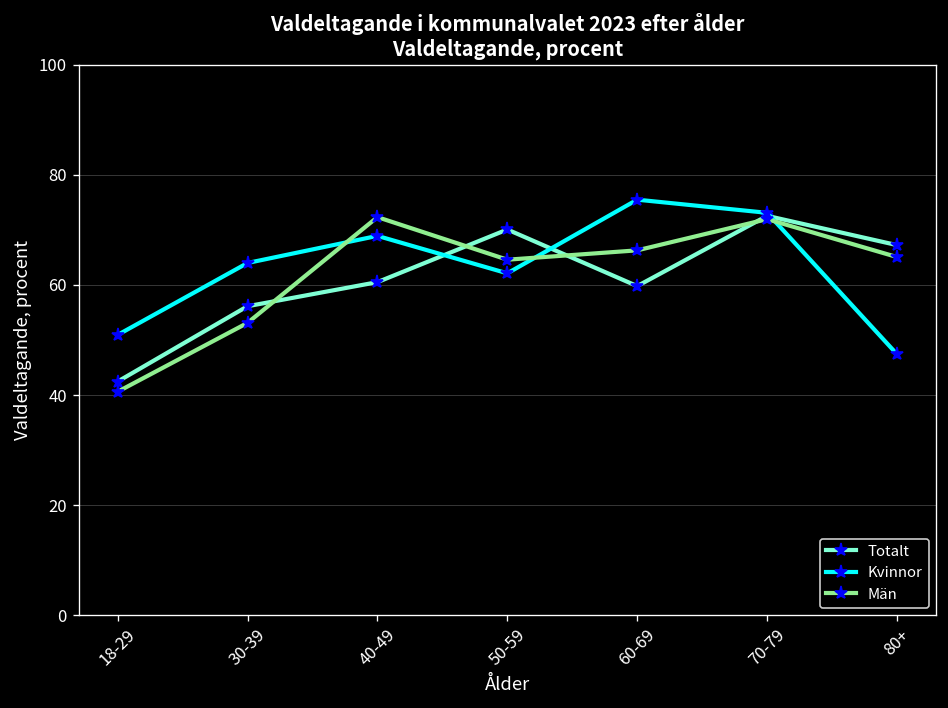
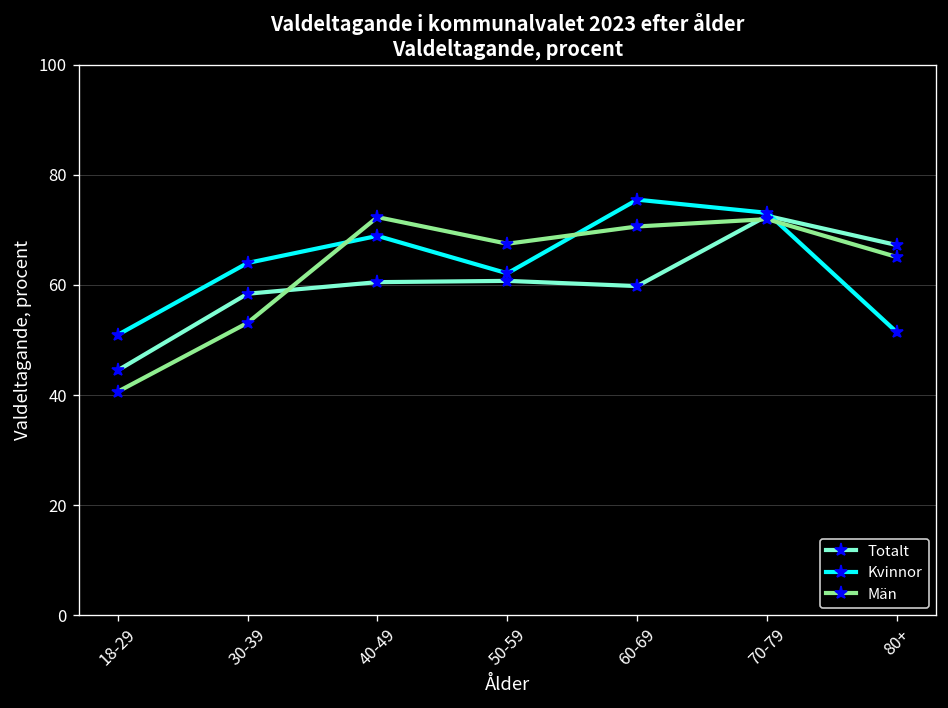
  {
    "Totalt": {
-     "18-29": 42,
-     "30-39": 56,
+     "18-29": 44,
+     "30-39": 58,
      "40-49": 61,
-     "50-59": 70,
+     "50-59": 61,
      "60-69": 60,
      "80+": 67
    },
    "Kvinnor": {
      "18-29": 51,
      "30-39": 64,
      "40-49": 69,
      "50-59": 62,
      "60-69": 76,
-     "80+": 47
+     "80+": 51
    },
    "Män": {
      "18-29": 41,
      "30-39": 53,
      "40-49": 72,
-     "50-59": 65,
-     "60-69": 66,
+     "50-59": 68,
+     "60-69": 71,
      "70-79": 72,
      "80+": 65
    }
  }
